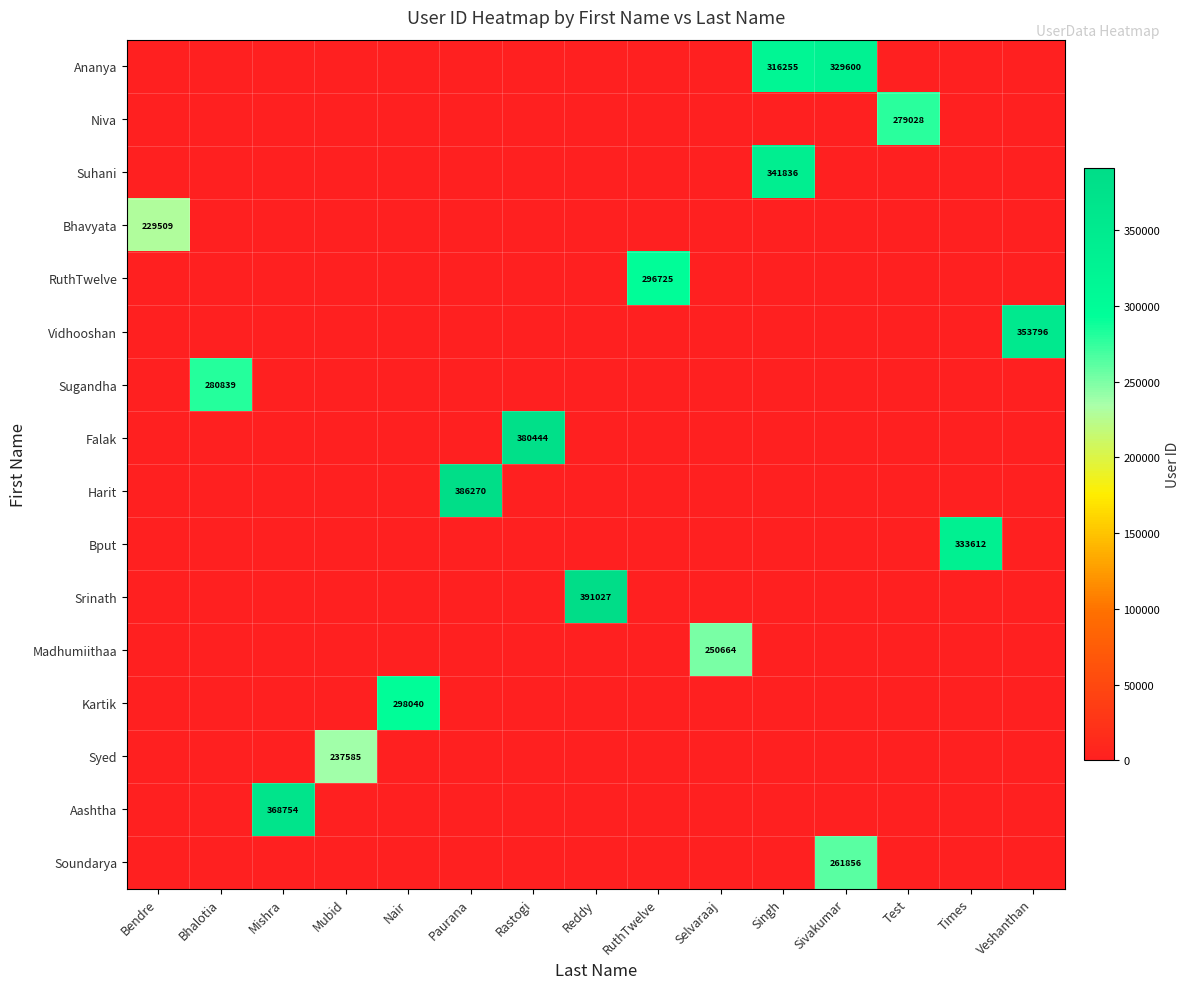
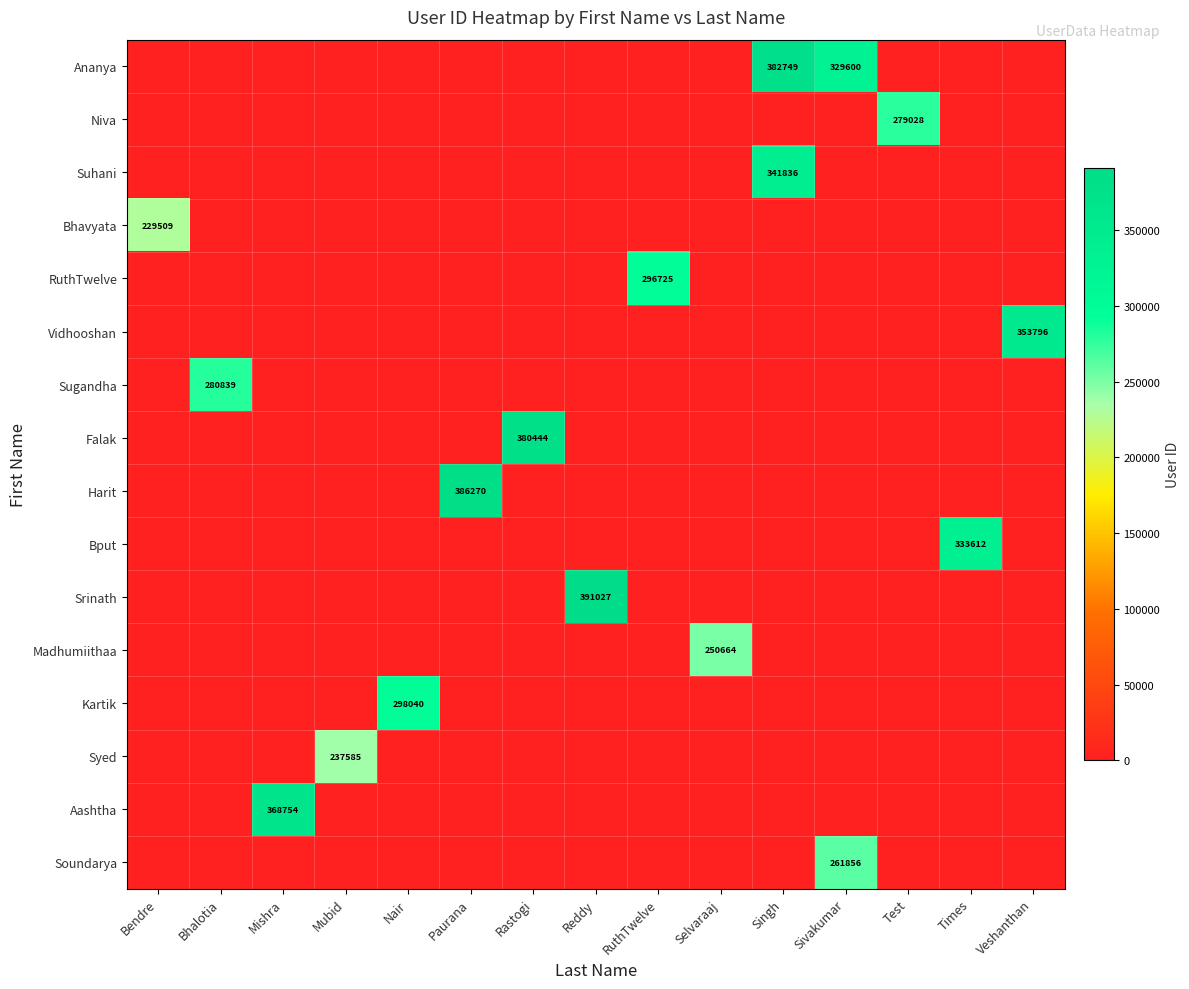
  {
    "Ananya": {
-     "Singh": 316255,
+     "Singh": 382749,
      "Sivakumar": 329600
    },
    "Niva": {
      "Test": 279028
    },
    "Suhani": {
      "Singh": 341836
    },
    "Bhavyata": {
      "Bendre": 229509
    },
    "RuthTwelve": {
      "RuthTwelve": 296725
    },
    "Vidhooshan": {
      "Veshanthan": 353796
    },
    "Sugandha": {
      "Bhalotia": 280839
    },
    "Falak": {
      "Rastogi": 380444
    },
    "Harit": {
      "Paurana": 386270
    },
    "Bput": {
      "Times": 333612
    },
    "Srinath": {
      "Reddy": 391027
    },
    "Madhumiithaa": {
      "Selvaraaj": 250664
    },
    "Kartik": {
      "Nair": 298040
    },
    "Syed": {
      "Mubid": 237585
    },
    "Aashtha": {
      "Mishra": 368754
    },
    "Soundarya": {
      "Sivakumar": 261856
    }
  }
